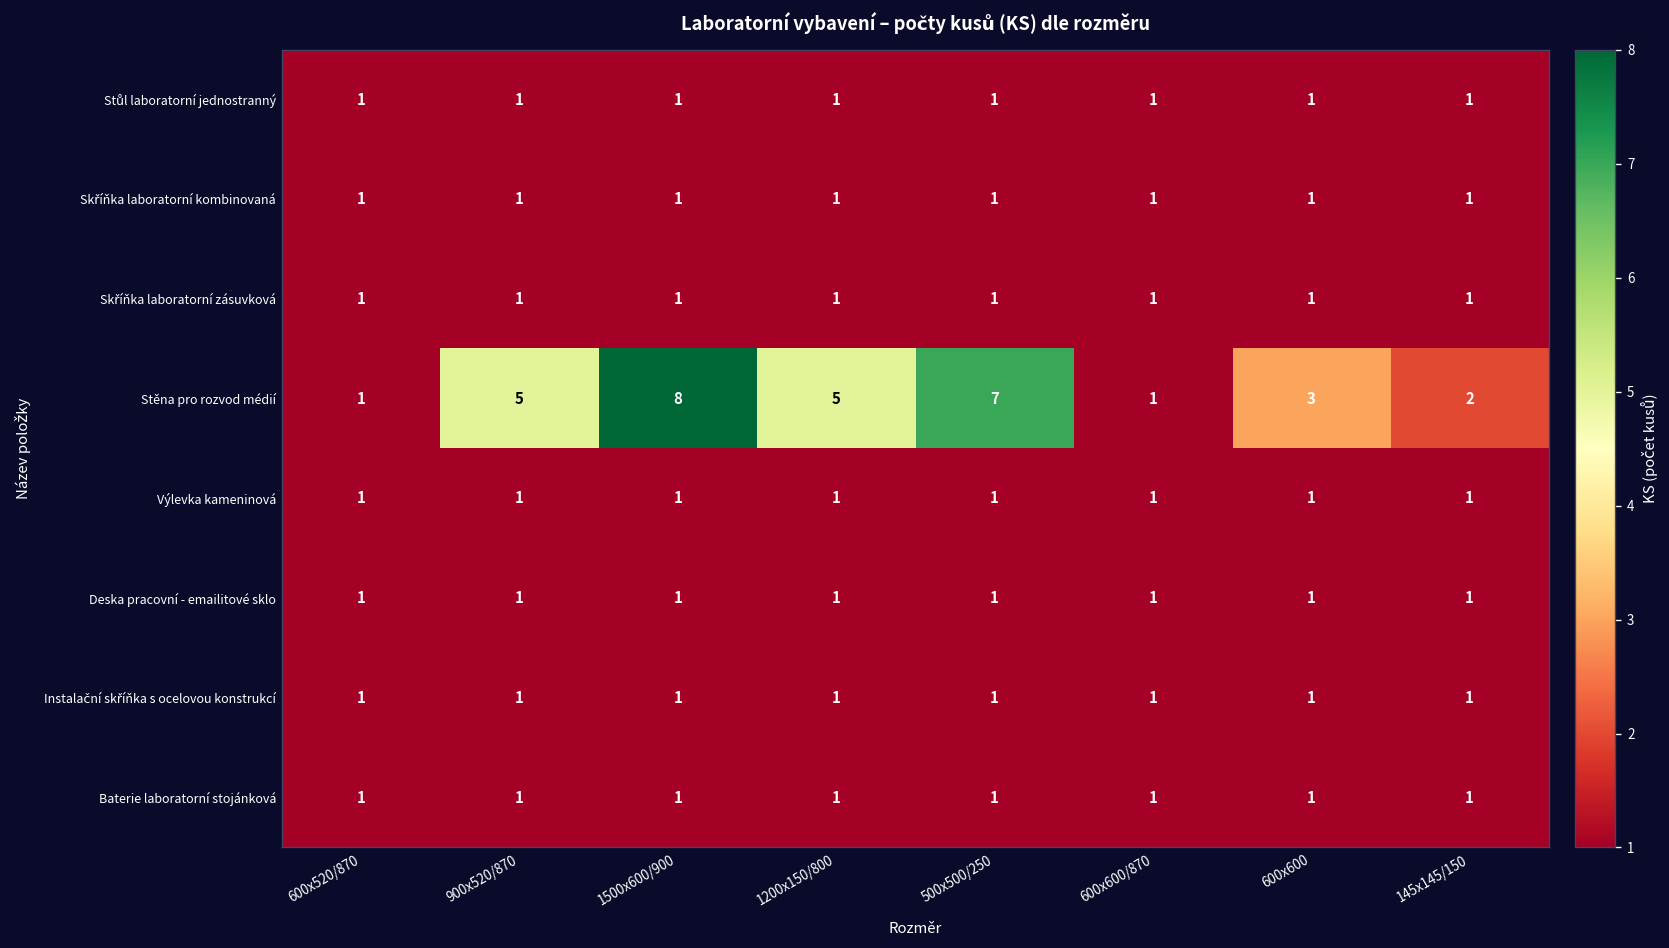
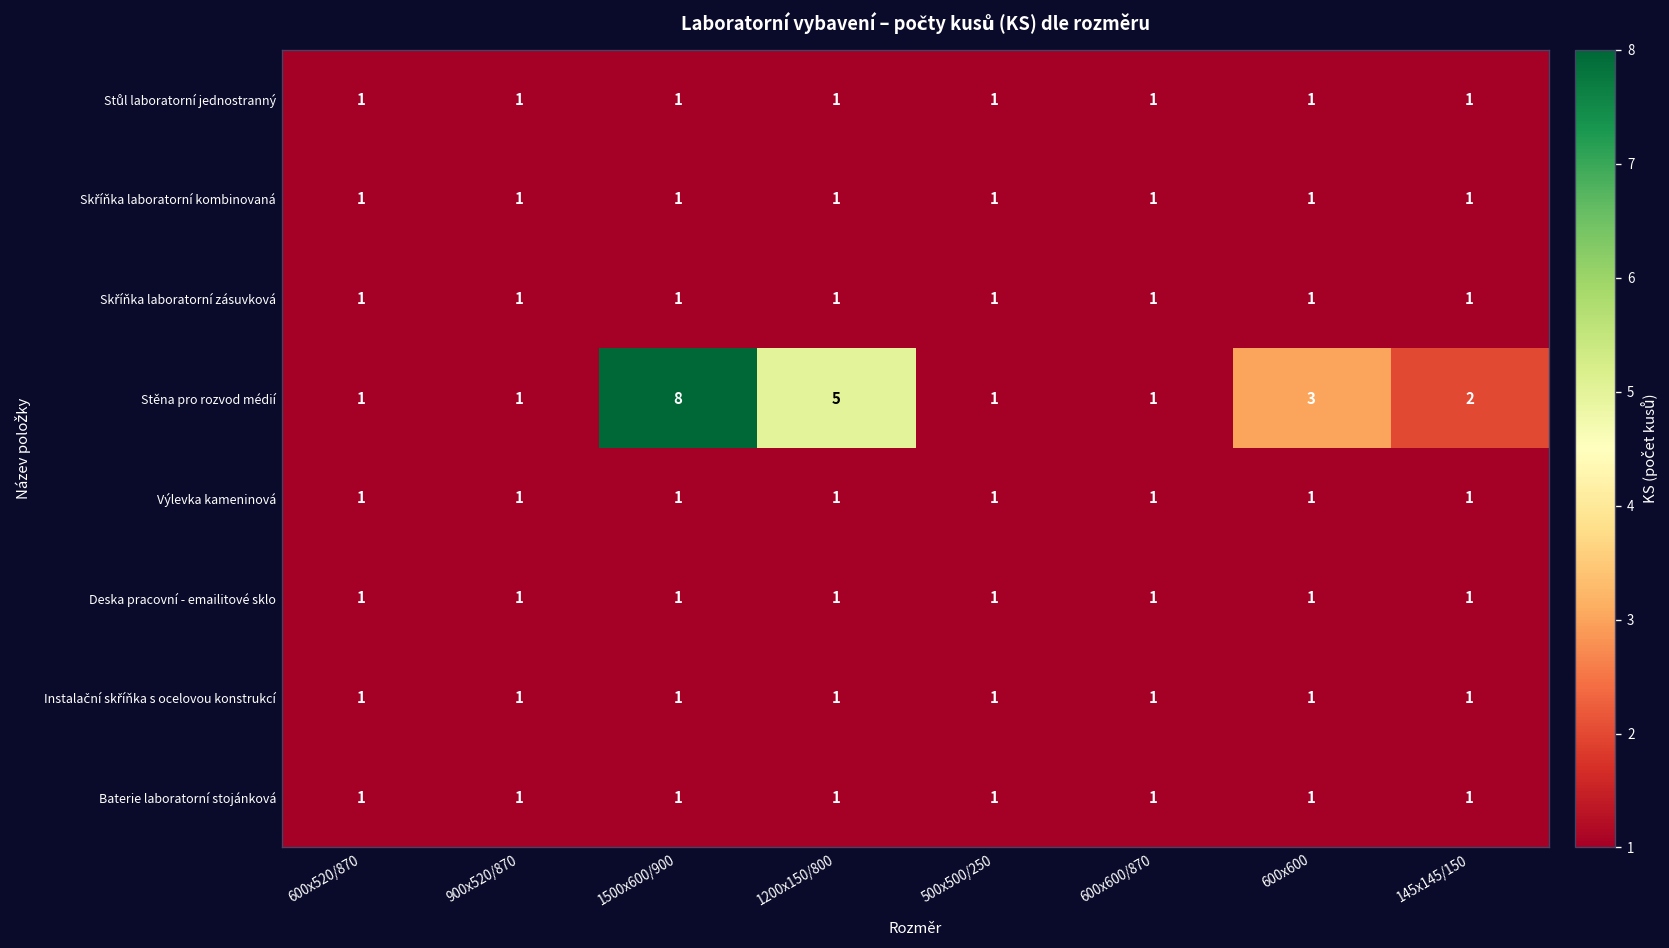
  {
    "Stůl laboratorní jednostranný": {
      "600x520/870": 1,
      "900x520/870": 1,
      "1500x600/900": 1,
      "1200x150/800": 1,
      "500x500/250": 1,
      "600x600/870": 1,
      "600x600": 1,
      "145x145/150": 1
    },
    "Skříňka laboratorní kombinovaná": {
      "600x520/870": 1,
      "900x520/870": 1,
      "1500x600/900": 1,
      "1200x150/800": 1,
      "500x500/250": 1,
      "600x600/870": 1,
      "600x600": 1,
      "145x145/150": 1
    },
    "Skříňka laboratorní zásuvková": {
      "600x520/870": 1,
      "900x520/870": 1,
      "1500x600/900": 1,
      "1200x150/800": 1,
      "500x500/250": 1,
      "600x600/870": 1,
      "600x600": 1,
      "145x145/150": 1
    },
    "Stěna pro rozvod médií": {
      "600x520/870": 1,
-     "900x520/870": 5,
+     "900x520/870": 1,
      "1500x600/900": 8,
      "1200x150/800": 5,
-     "500x500/250": 7,
+     "500x500/250": 1,
      "600x600/870": 1,
      "600x600": 3,
      "145x145/150": 2
    },
    "Výlevka kameninová": {
      "600x520/870": 1,
      "900x520/870": 1,
      "1500x600/900": 1,
      "1200x150/800": 1,
      "500x500/250": 1,
      "600x600/870": 1,
      "600x600": 1,
      "145x145/150": 1
    },
    "Deska pracovní - emailitové sklo": {
      "600x520/870": 1,
      "900x520/870": 1,
      "1500x600/900": 1,
      "1200x150/800": 1,
      "500x500/250": 1,
      "600x600/870": 1,
      "600x600": 1,
      "145x145/150": 1
    },
    "Instalační skříňka s ocelovou konstrukcí": {
      "600x520/870": 1,
      "900x520/870": 1,
      "1500x600/900": 1,
      "1200x150/800": 1,
      "500x500/250": 1,
      "600x600/870": 1,
      "600x600": 1,
      "145x145/150": 1
    },
    "Baterie laboratorní stojánková": {
      "600x520/870": 1,
      "900x520/870": 1,
      "1500x600/900": 1,
      "1200x150/800": 1,
      "500x500/250": 1,
      "600x600/870": 1,
      "600x600": 1,
      "145x145/150": 1
    }
  }
